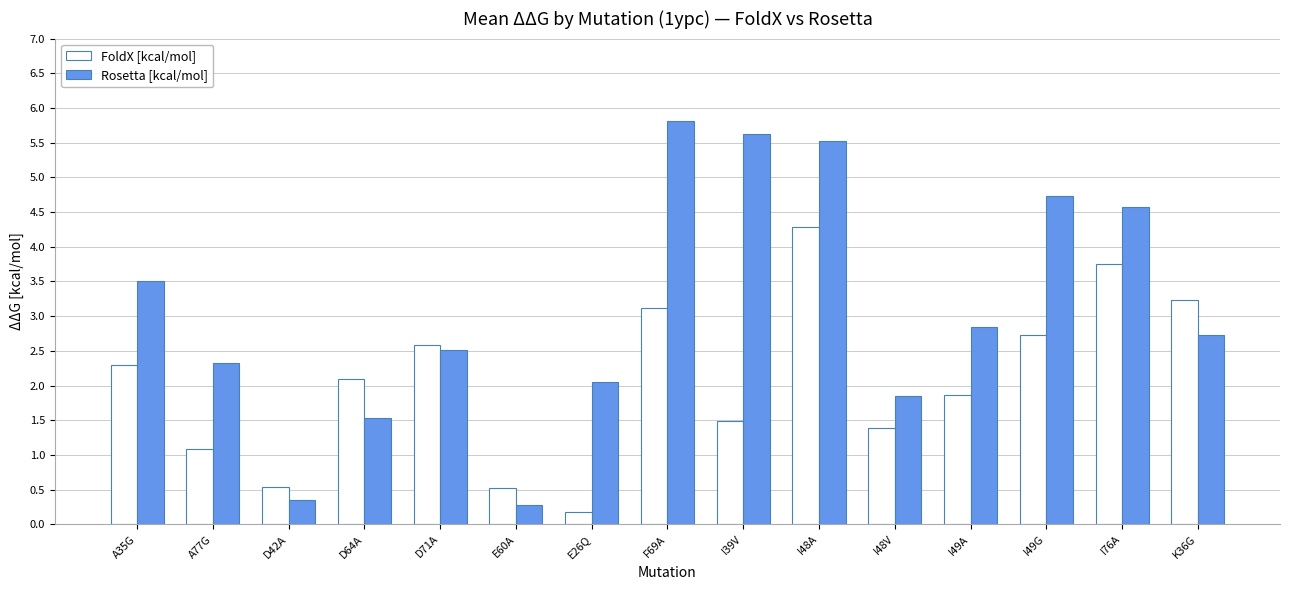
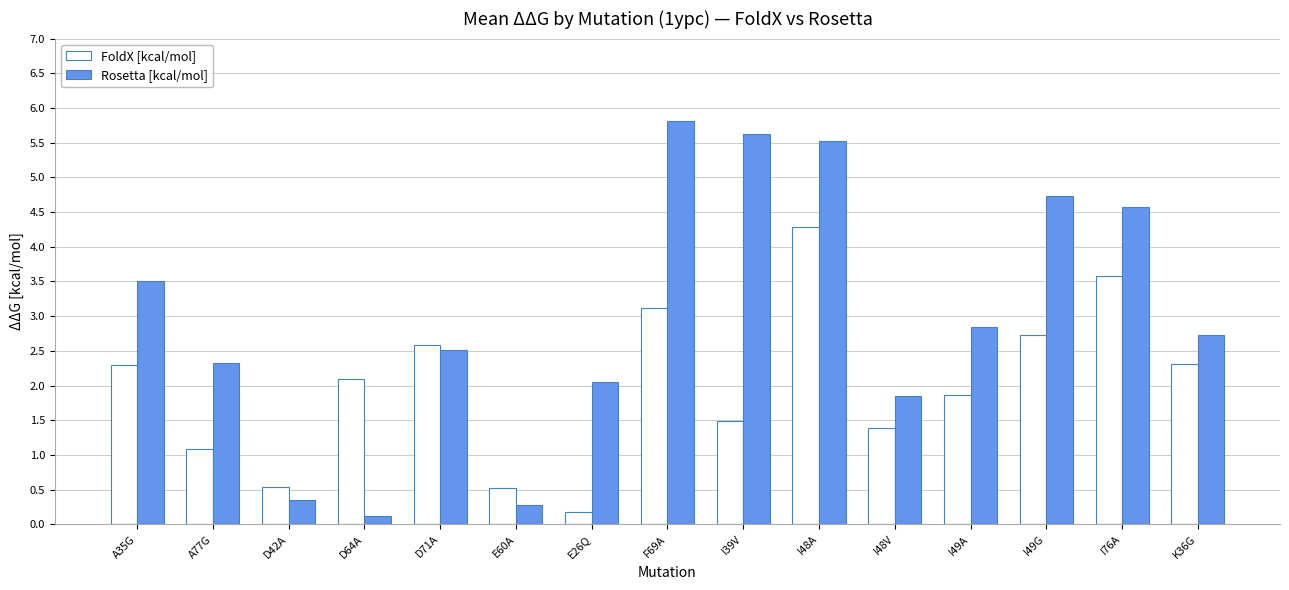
  {
    "FoldX [kcal/mol]": {
      "A35G": 2.3,
      "A77G": 1.1,
      "D42A": 0.5,
      "D64A": 2.1,
      "D71A": 2.6,
      "E60A": 0.5,
      "E26Q": 0.2,
      "F69A": 3.1,
      "I39V": 1.5,
      "I48A": 4.3,
      "I48V": 1.4,
      "I49A": 1.9,
      "I49G": 2.7,
-     "I76A": 3.8,
-     "K36G": 3.2
+     "I76A": 3.6,
+     "K36G": 2.3
    },
    "Rosetta [kcal/mol]": {
      "A35G": 3.5,
      "A77G": 2.3,
      "D42A": 0.3,
-     "D64A": 1.5,
+     "D64A": 0.1,
      "D71A": 2.5,
      "E60A": 0.3,
      "E26Q": 2.1,
      "F69A": 5.8,
      "I39V": 5.6,
      "I48A": 5.5,
      "I48V": 1.9,
      "I49A": 2.8,
      "I49G": 4.7,
      "I76A": 4.6,
      "K36G": 2.7
    }
  }
